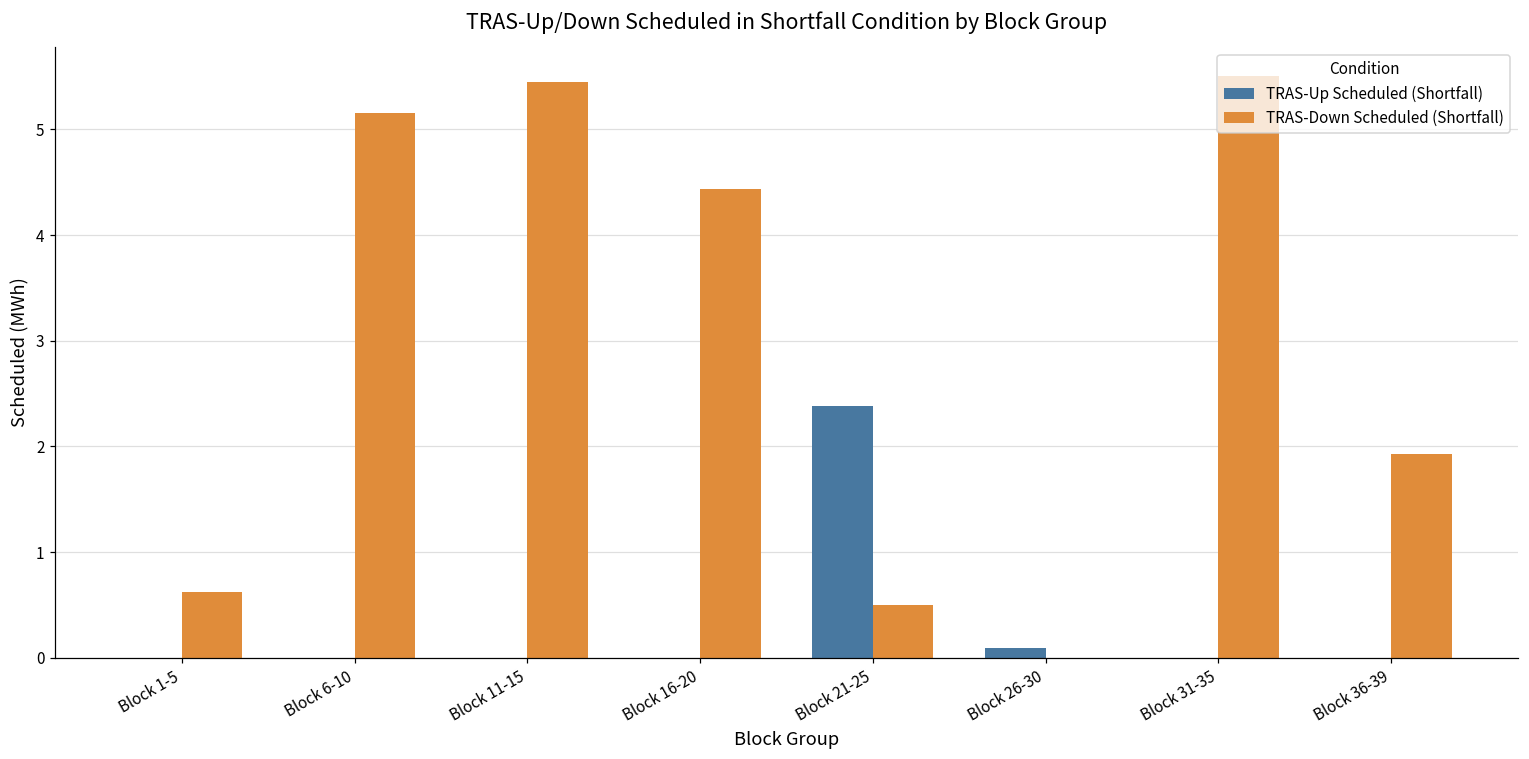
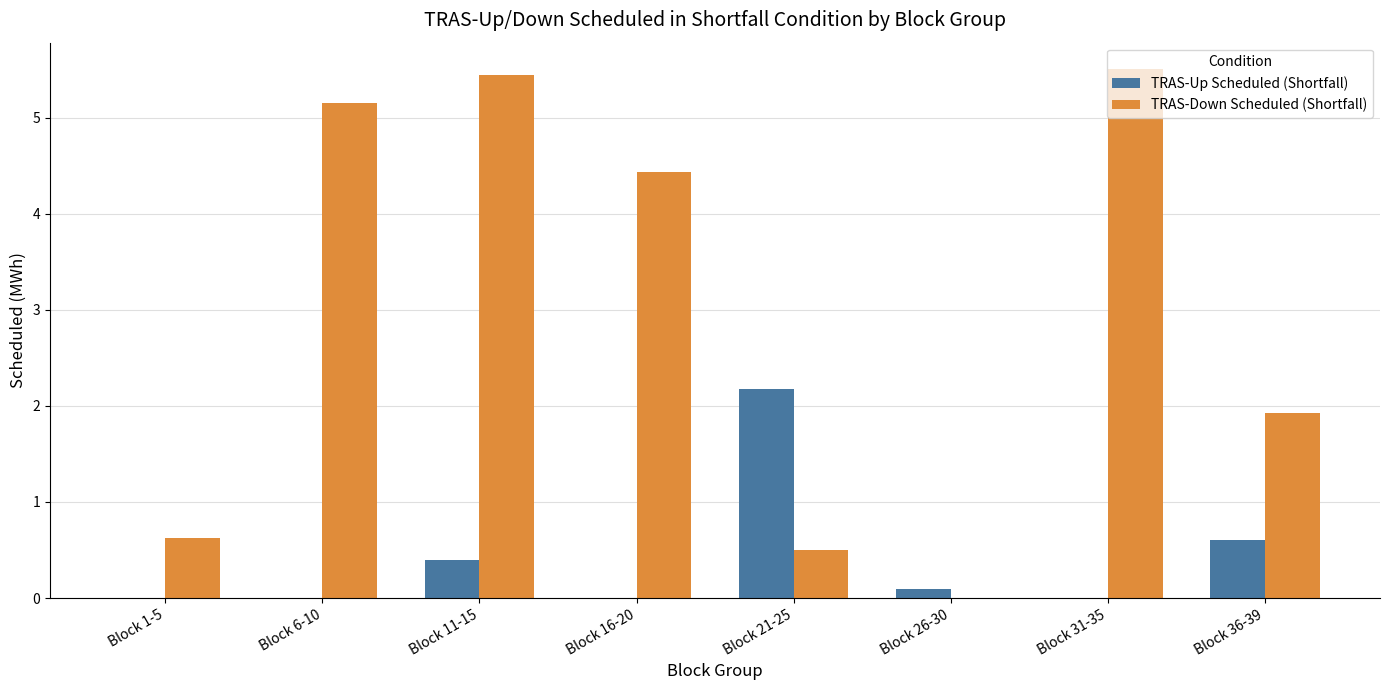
  {
    "TRAS-Up Scheduled (Shortfall)": {
      "Block 1-5": 0.0,
      "Block 6-10": 0.0,
-     "Block 11-15": 0.0,
+     "Block 11-15": 0.4,
      "Block 16-20": 0.0,
-     "Block 21-25": 2.4,
+     "Block 21-25": 2.2,
      "Block 26-30": 0.1,
      "Block 31-35": 0.0,
-     "Block 36-39": 0.0
+     "Block 36-39": 0.6
    },
    "TRAS-Down Scheduled (Shortfall)": {
      "Block 1-5": 0.6,
      "Block 6-10": 5.2,
      "Block 11-15": 5.4,
      "Block 16-20": 4.4,
      "Block 21-25": 0.5,
      "Block 26-30": 0.0,
      "Block 36-39": 1.9
    }
  }
